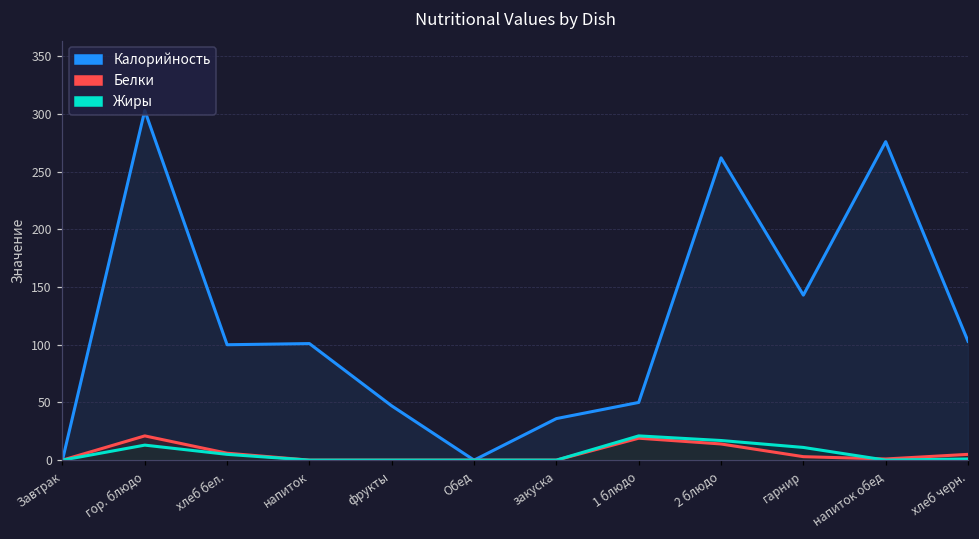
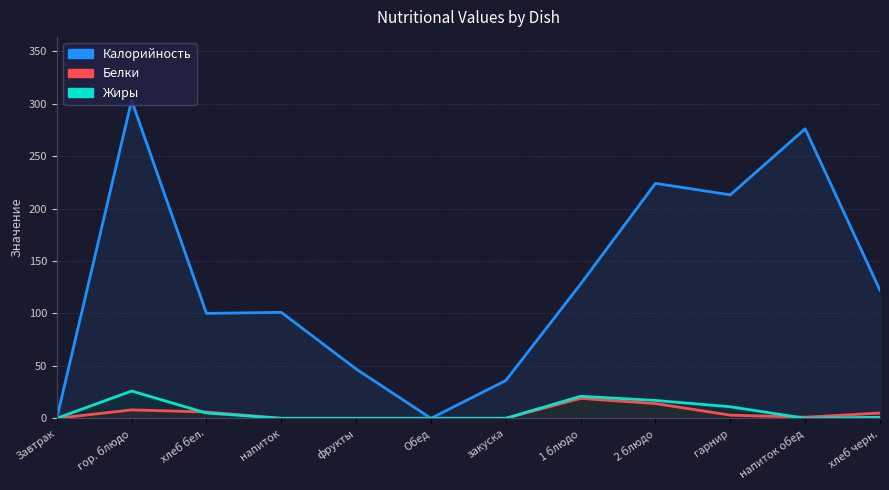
  {
    "Калорийность": {
      "хлеб бел.": 100,
      "напиток": 101,
      "фрукты": 47,
      "закуска": 36,
-     "1 блюдо": 50,
-     "2 блюдо": 262,
-     "гарнир": 143,
+     "1 блюдо": 128,
+     "2 блюдо": 224,
+     "гарнир": 213,
      "напиток обед": 276,
-     "хлеб черн.": 103
+     "хлеб черн.": 122
    },
    "Белки": {
-     "гор. блюдо": 21,
+     "гор. блюдо": 8,
      "2 блюдо": 14,
      "гарнир": 3,
      "хлеб черн.": 5
    },
    "Жиры": {
-     "гор. блюдо": 13,
+     "гор. блюдо": 26,
      "2 блюдо": 17,
      "гарнир": 11,
      "хлеб черн.": 1
    }
  }
